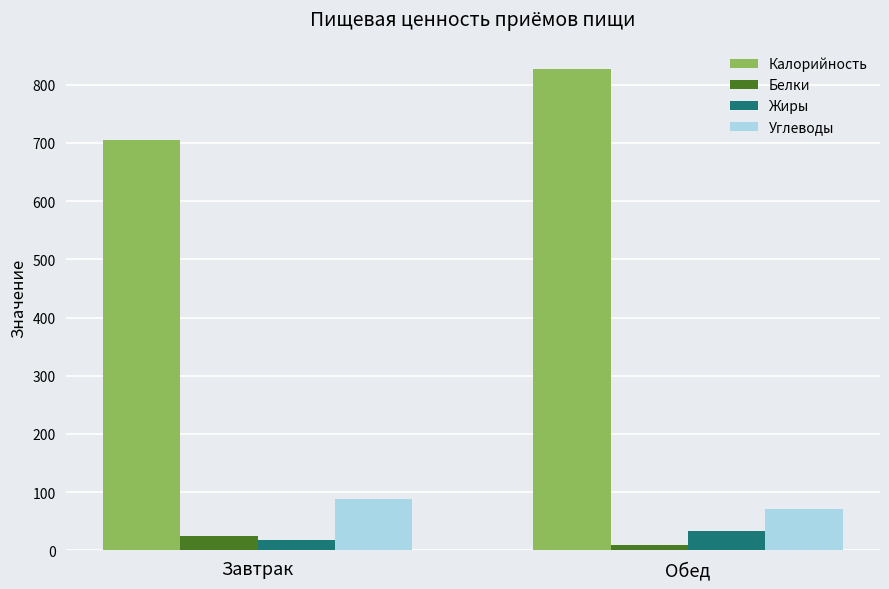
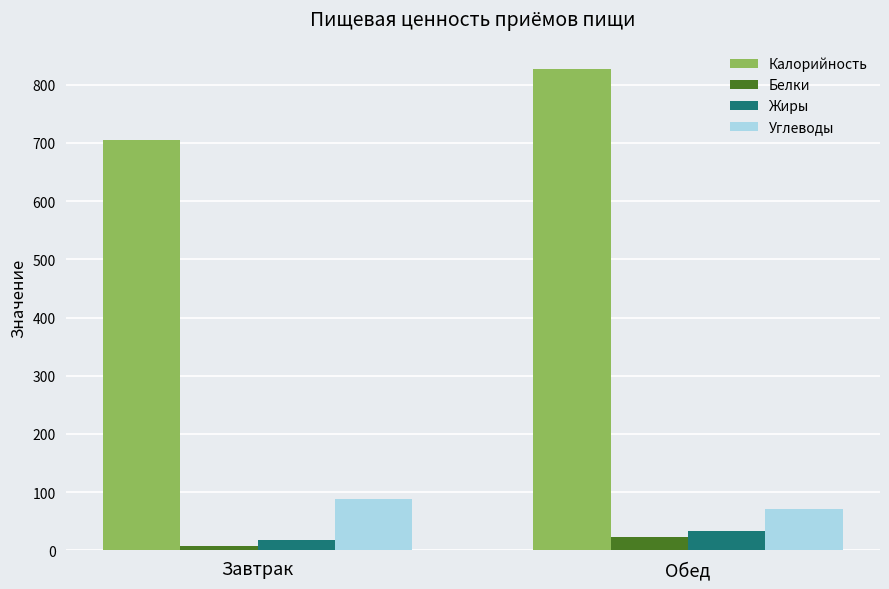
  {
    "Калорийность": {
      "Завтрак": 700,
      "Обед": 830
    },
    "Белки": {
-     "Завтрак": 20,
-     "Обед": 10
+     "Завтрак": 10,
+     "Обед": 20
    },
    "Жиры": {
      "Завтрак": 20,
      "Обед": 30
    },
    "Углеводы": {
      "Завтрак": 90,
      "Обед": 70
    }
  }
